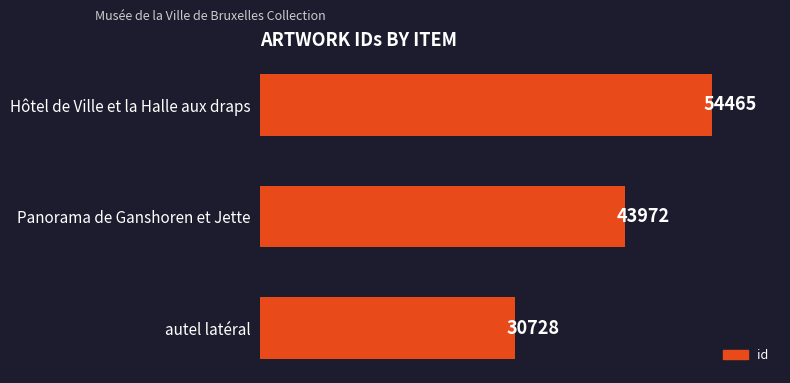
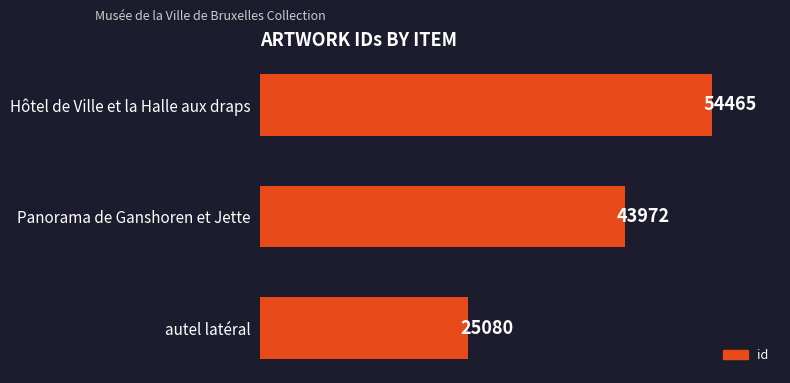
  {
    "Hôtel de Ville et la Halle aux draps": 54465,
    "Panorama de Ganshoren et Jette": 43972,
-   "autel latéral": 30728
+   "autel latéral": 25080
  }
